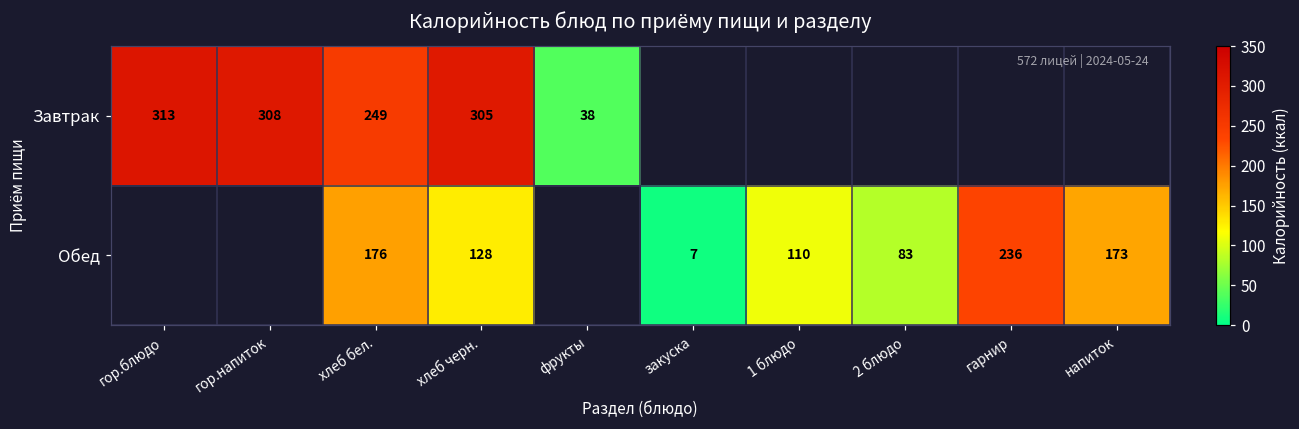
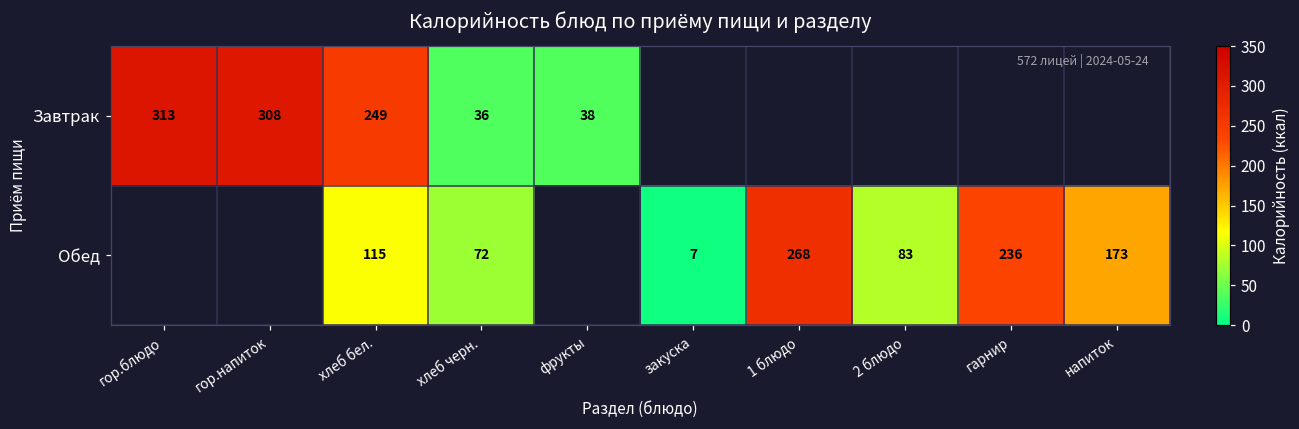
  {
    "Завтрак": {
      "гор.блюдо": 313,
      "гор.напиток": 308,
      "хлеб бел.": 249,
-     "хлеб черн.": 305,
+     "хлеб черн.": 36,
      "фрукты": 38
    },
    "Обед": {
-     "хлеб бел.": 176,
-     "хлеб черн.": 128,
+     "хлеб бел.": 115,
+     "хлеб черн.": 72,
      "закуска": 7,
-     "1 блюдо": 110,
+     "1 блюдо": 268,
      "2 блюдо": 83,
      "гарнир": 236,
      "напиток": 173
    }
  }
